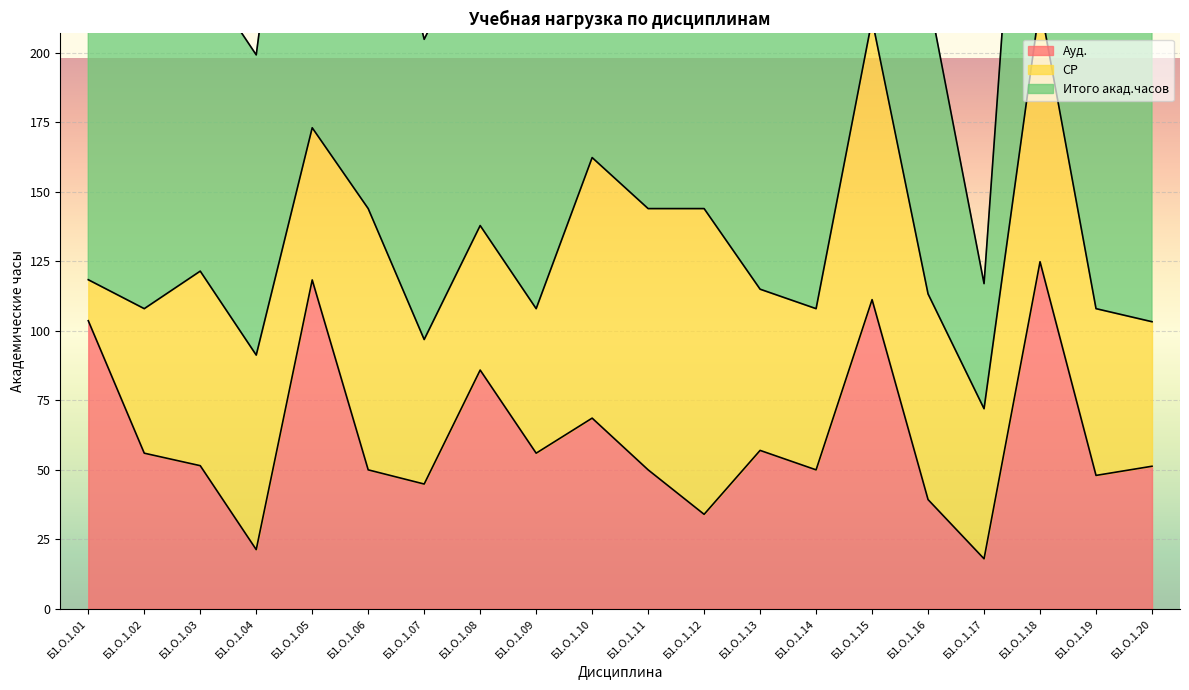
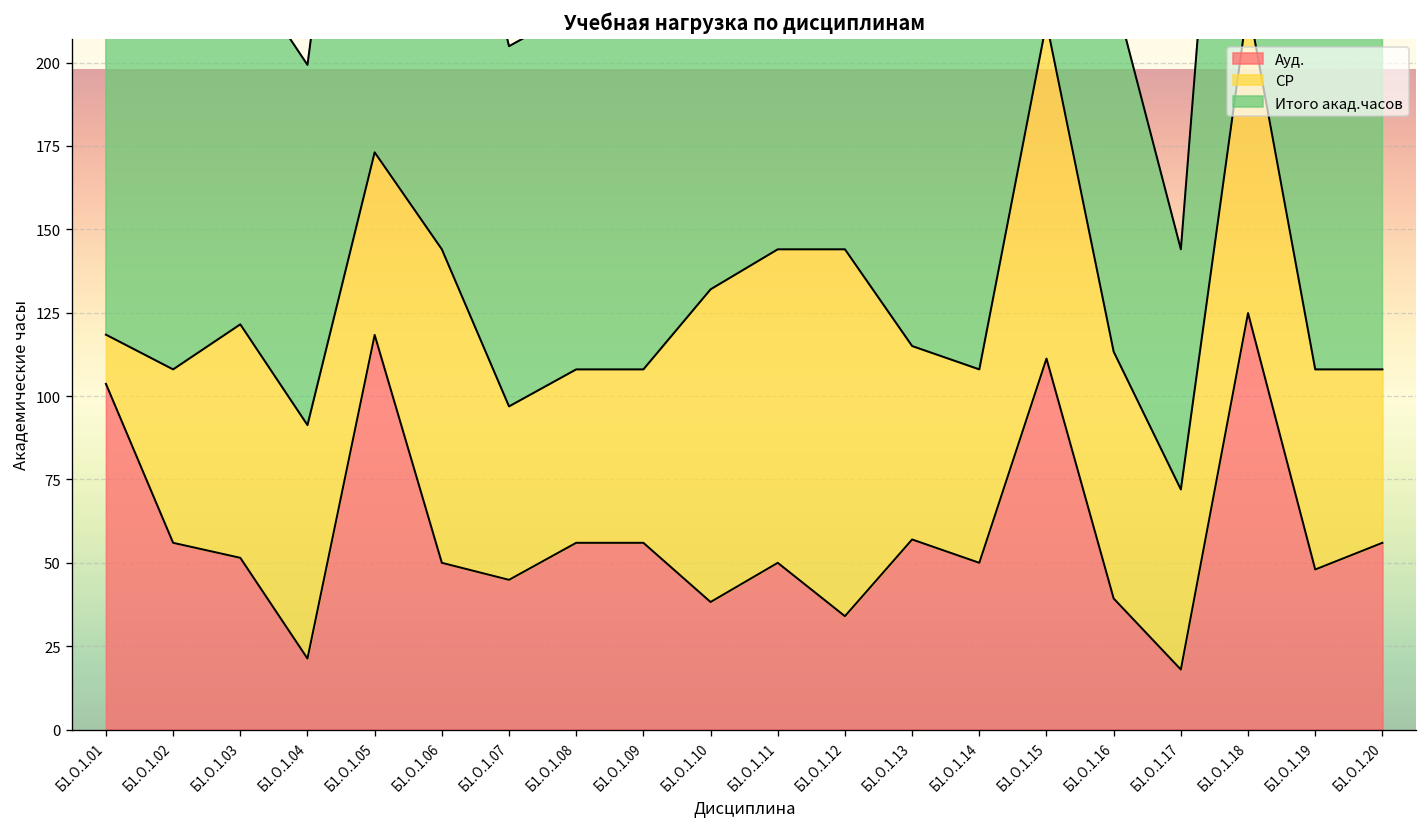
  {
    "Ауд.": {
      "Б1.О.1.01": 104,
      "Б1.О.1.02": 56,
      "Б1.О.1.03": 52,
      "Б1.О.1.04": 21,
      "Б1.О.1.05": 118,
      "Б1.О.1.06": 50,
      "Б1.О.1.07": 45,
-     "Б1.О.1.08": 86,
+     "Б1.О.1.08": 56,
      "Б1.О.1.09": 56,
-     "Б1.О.1.10": 69,
+     "Б1.О.1.10": 38,
      "Б1.О.1.11": 50,
      "Б1.О.1.12": 34,
      "Б1.О.1.13": 57,
      "Б1.О.1.14": 50,
      "Б1.О.1.15": 111,
      "Б1.О.1.16": 39,
      "Б1.О.1.17": 18,
      "Б1.О.1.18": 125,
      "Б1.О.1.19": 48,
-     "Б1.О.1.20": 51
+     "Б1.О.1.20": 56
    },
    "СР": {
      "Б1.О.1.01": 15,
      "Б1.О.1.02": 52,
      "Б1.О.1.03": 70,
      "Б1.О.1.04": 70,
      "Б1.О.1.05": 55,
      "Б1.О.1.06": 94,
      "Б1.О.1.07": 52,
      "Б1.О.1.08": 52,
      "Б1.О.1.09": 52,
      "Б1.О.1.10": 94,
      "Б1.О.1.11": 94,
      "Б1.О.1.12": 110,
      "Б1.О.1.13": 58,
      "Б1.О.1.14": 58,
      "Б1.О.1.16": 74,
      "Б1.О.1.17": 54,
      "Б1.О.1.19": 60,
      "Б1.О.1.20": 52
    },
    "Итого акад.часов": {
      "Б1.О.1.04": 108,
      "Б1.О.1.07": 108,
-     "Б1.О.1.17": 45
+     "Б1.О.1.17": 72
    }
  }
